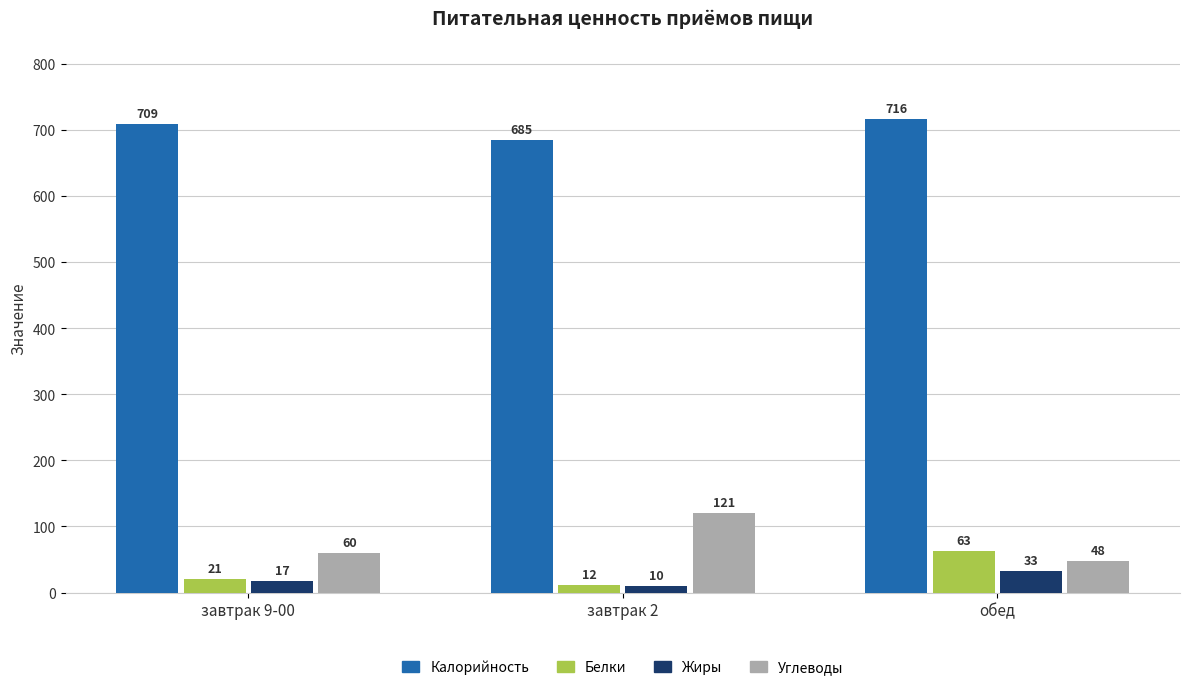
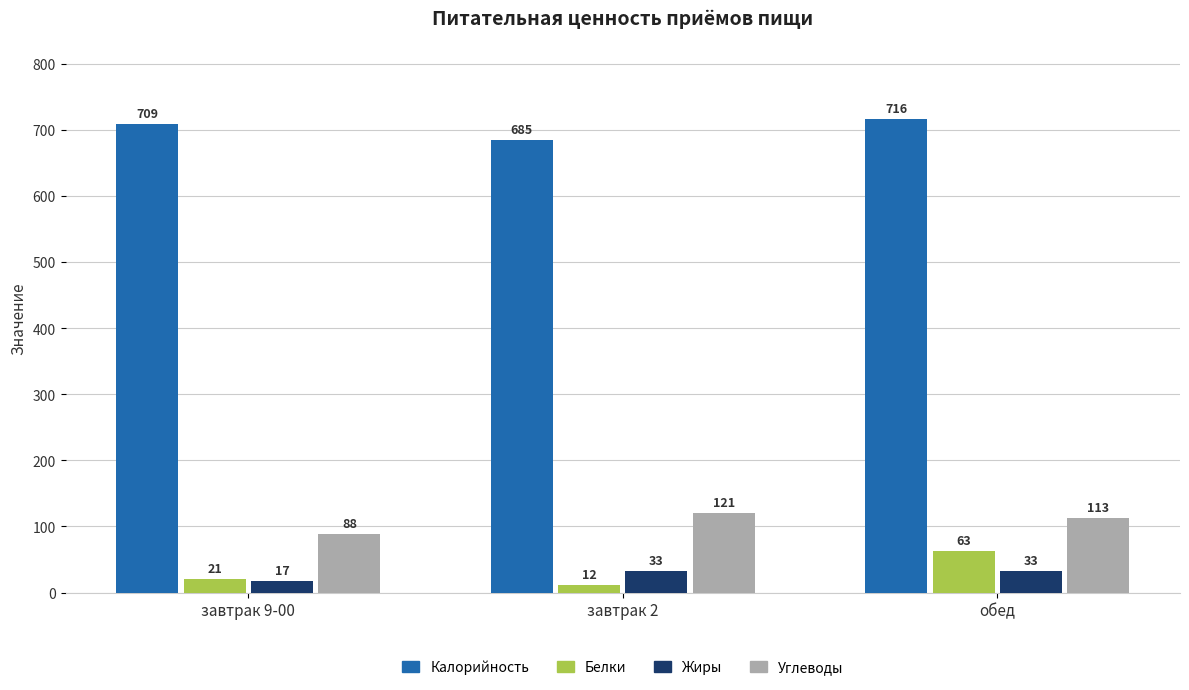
  {
    "Калорийность": {
      "завтрак 9-00": 709,
      "завтрак 2": 685,
      "обед": 716
    },
    "Белки": {
      "завтрак 9-00": 21,
      "завтрак 2": 12,
      "обед": 63
    },
    "Жиры": {
      "завтрак 9-00": 17,
-     "завтрак 2": 10,
+     "завтрак 2": 33,
      "обед": 33
    },
    "Углеводы": {
-     "завтрак 9-00": 60,
+     "завтрак 9-00": 88,
      "завтрак 2": 121,
-     "обед": 48
+     "обед": 113
    }
  }
